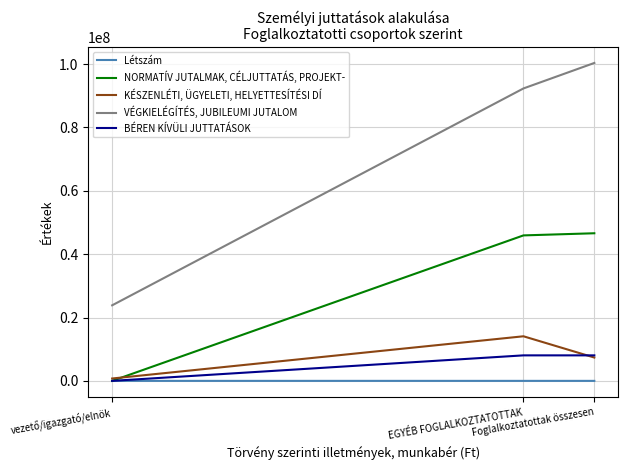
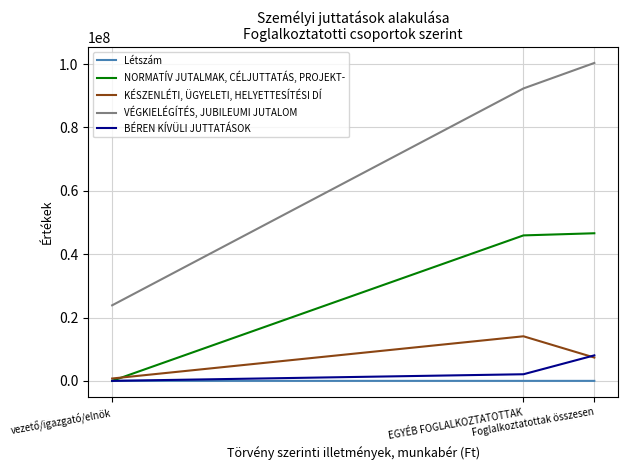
  {
    "Létszám": {
      "EGYÉB FOGLALKOZTATOTTAK": 0,
      "Foglalkoztatottak összesen": 0
    },
    "NORMATÍV JUTALMAK, CÉLJUTTATÁS, PROJEKT-": {
      "EGYÉB FOGLALKOZTATOTTAK": 46000000,
      "Foglalkoztatottak összesen": 47000000
    },
    "KÉSZENLÉTI, ÜGYELETI, HELYETTESÍTÉSI DÍ": {
      "EGYÉB FOGLALKOZTATOTTAK": 14000000
    },
    "VÉGKIELÉGÍTÉS, JUBILEUMI JUTALOM": {
      "vezető/igazgató/elnök": 24000000,
      "EGYÉB FOGLALKOZTATOTTAK": 92000000,
      "Foglalkoztatottak összesen": 100000000
    },
    "BÉREN KÍVÜLI JUTTATÁSOK": {
-     "EGYÉB FOGLALKOZTATOTTAK": 8000000
+     "EGYÉB FOGLALKOZTATOTTAK": 2000000
    }
  }
